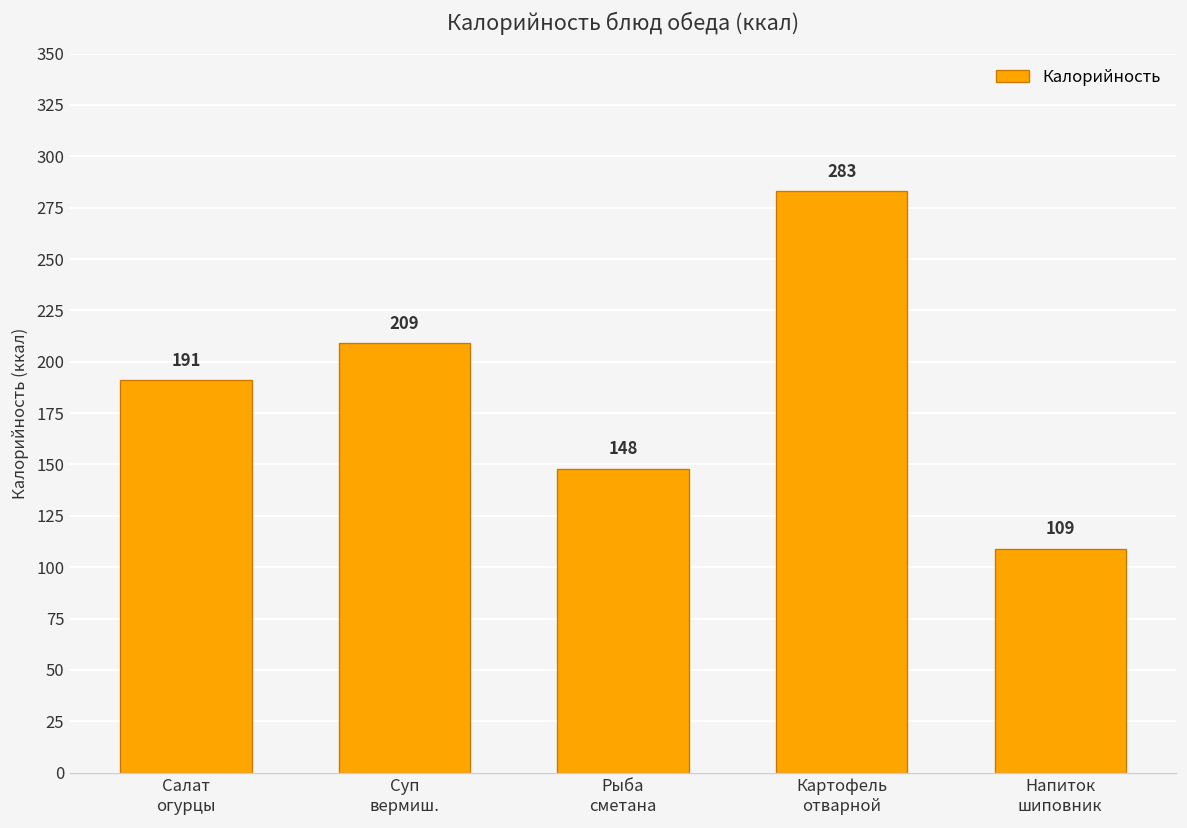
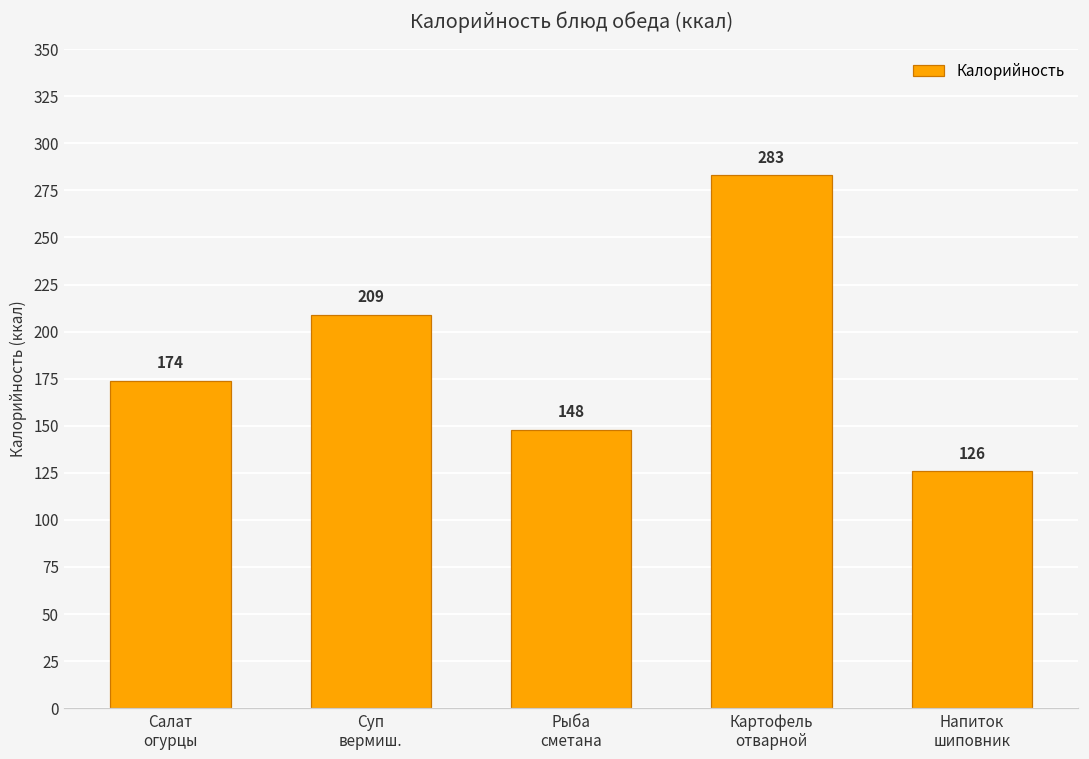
  {
-   "Салат огурцы": 191,
+   "Салат огурцы": 174,
    "Суп вермиш.": 209,
    "Рыба сметана": 148,
    "Картофель отварной": 283,
-   "Напиток шиповник": 109
+   "Напиток шиповник": 126
  }
